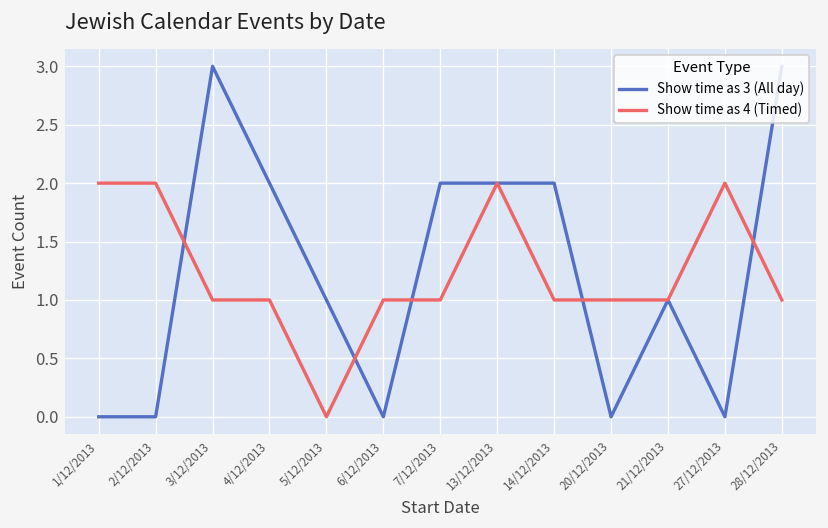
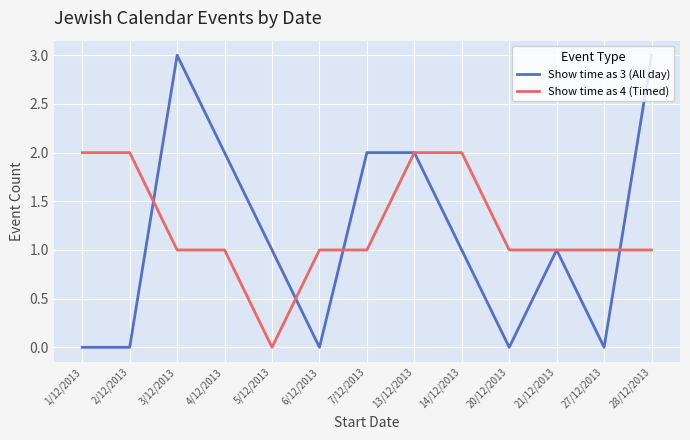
  {
    "Show time as 3 (All day)": {
      "1/12/2013": 0,
      "2/12/2013": 0,
      "3/12/2013": 3,
      "4/12/2013": 2,
      "5/12/2013": 1,
      "6/12/2013": 0,
      "7/12/2013": 2,
-     "14/12/2013": 2,
+     "14/12/2013": 1,
      "20/12/2013": 0,
      "27/12/2013": 0
    },
    "Show time as 4 (Timed)": {
      "1/12/2013": 2,
      "2/12/2013": 2,
      "3/12/2013": 1,
      "4/12/2013": 1,
      "5/12/2013": 0,
      "6/12/2013": 1,
      "7/12/2013": 1,
-     "14/12/2013": 1,
+     "14/12/2013": 2,
      "20/12/2013": 1,
-     "27/12/2013": 2,
+     "27/12/2013": 1,
      "28/12/2013": 1
    }
  }
